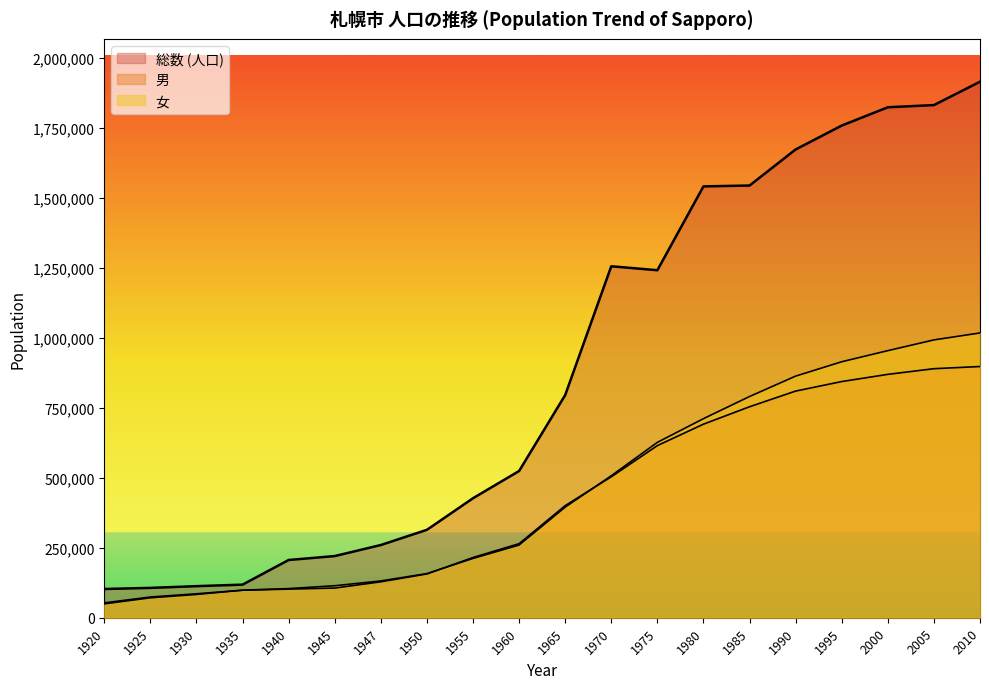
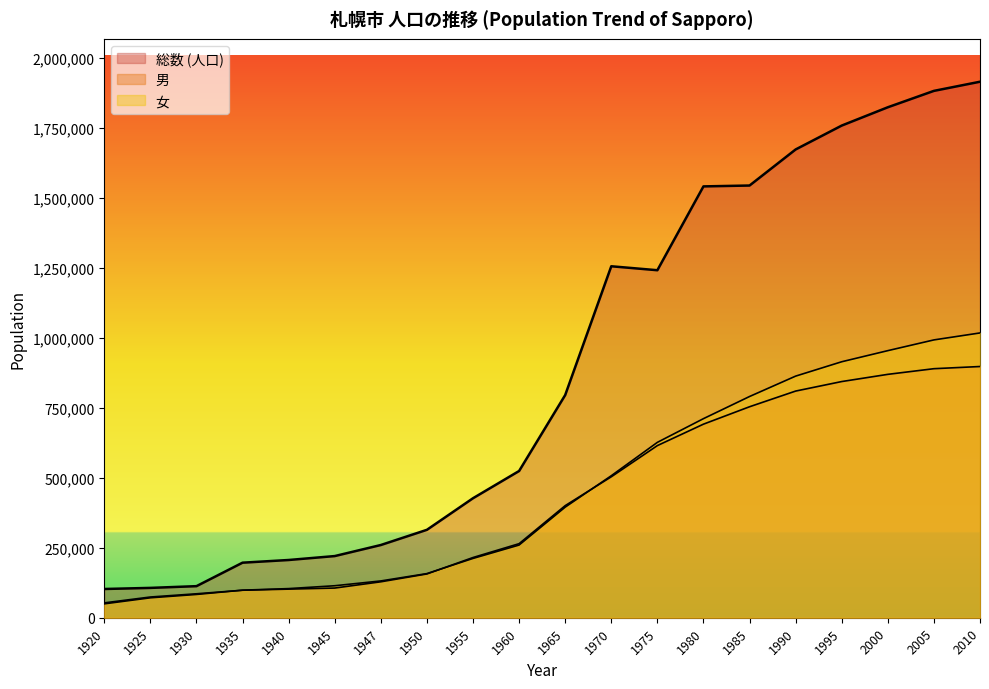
  {
    "総数 (人口)": {
      "1920": "100,000",
      "1925": "110,000",
      "1930": "110,000",
-     "1935": "120,000",
+     "1935": "200,000",
      "1940": "210,000",
      "1945": "220,000",
      "1947": "260,000",
      "1950": "310,000",
      "1955": "430,000",
      "1960": "520,000",
      "1965": "790,000",
      "1970": "1,250,000",
      "1975": "1,240,000",
      "1980": "1,540,000",
      "1985": "1,540,000",
      "1990": "1,670,000",
      "1995": "1,760,000",
      "2000": "1,820,000",
-     "2005": "1,830,000",
+     "2005": "1,880,000",
      "2010": "1,910,000"
    }
  }
